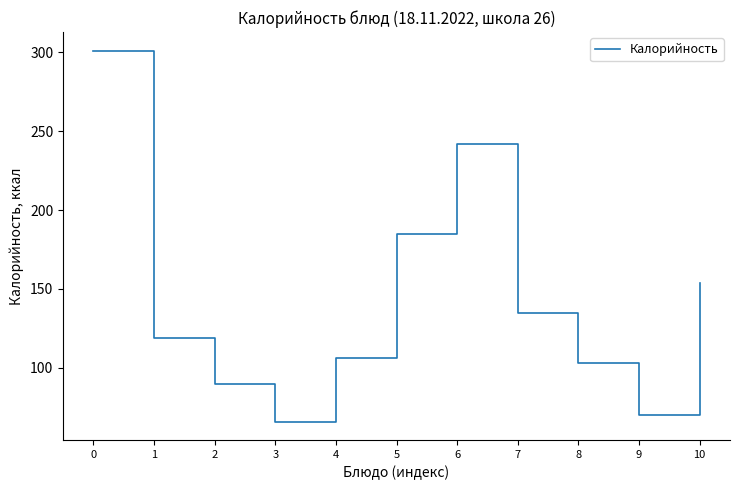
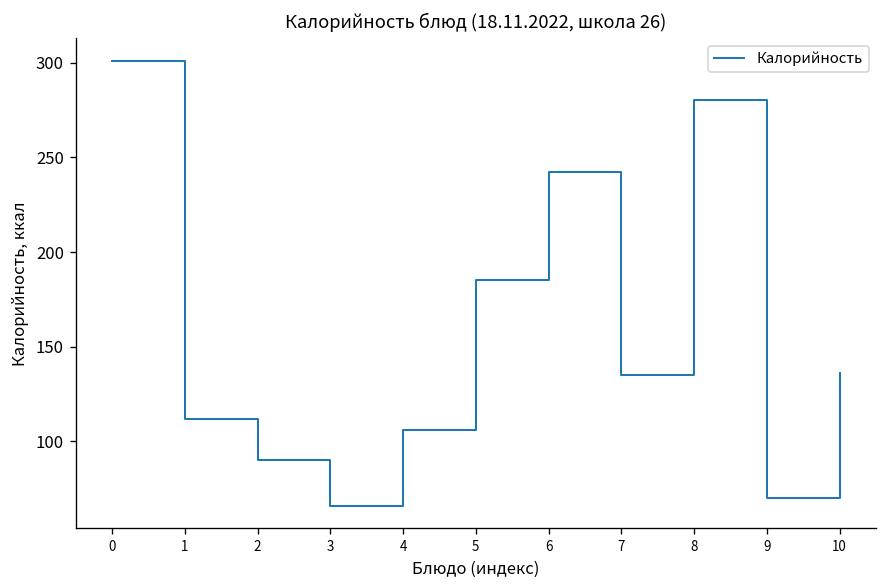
  {
    "0": 301,
-   "1": 119,
+   "1": 112,
    "2": 90,
    "3": 66,
    "4": 106,
    "5": 185,
    "6": 242,
    "7": 135,
-   "8": 103,
+   "8": 280,
    "9": 70,
-   "10": 154
+   "10": 136
  }
